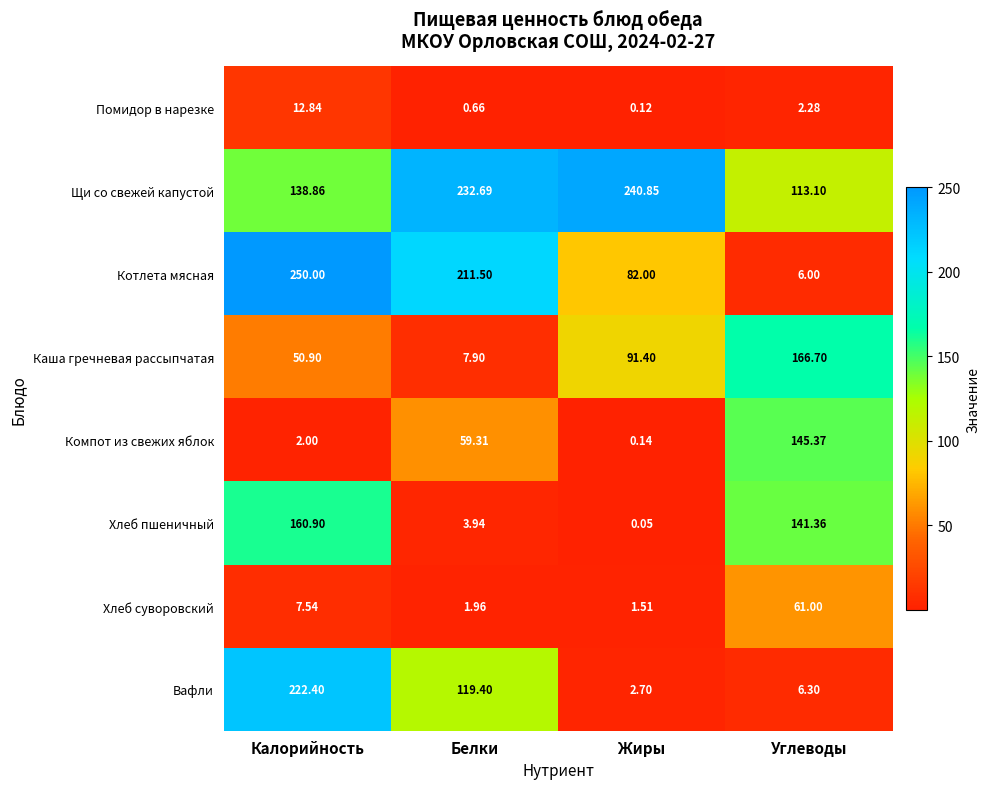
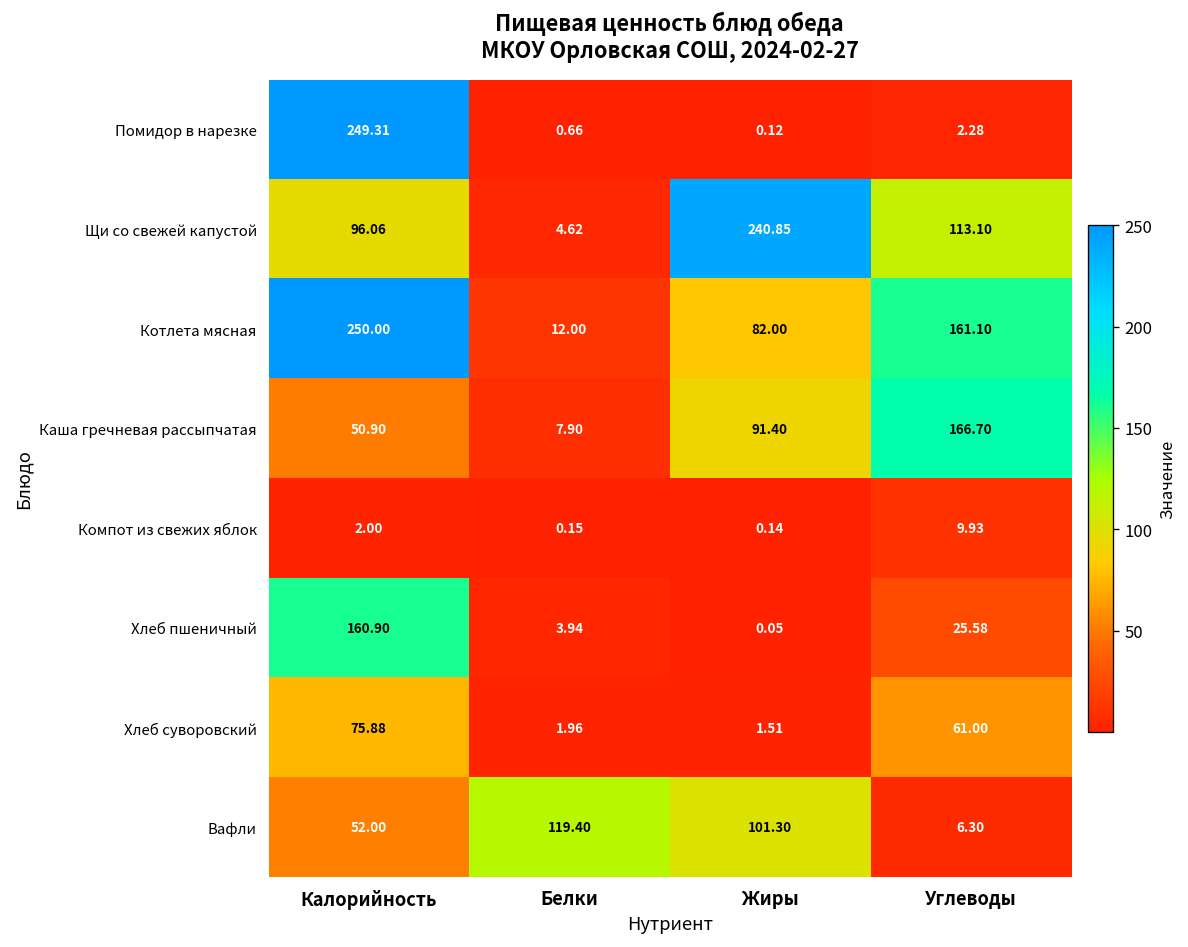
  {
    "Помидор в нарезке": {
-     "Калорийность": 12.84,
+     "Калорийность": 249.31,
      "Белки": 0.66,
      "Жиры": 0.12,
      "Углеводы": 2.28
    },
    "Щи со свежей капустой": {
-     "Калорийность": 138.86,
-     "Белки": 232.69,
+     "Калорийность": 96.06,
+     "Белки": 4.62,
      "Жиры": 240.85,
      "Углеводы": 113.10
    },
    "Котлета мясная": {
      "Калорийность": 250.00,
-     "Белки": 211.50,
+     "Белки": 12.00,
      "Жиры": 82.00,
-     "Углеводы": 6.00
+     "Углеводы": 161.10
    },
    "Каша гречневая рассыпчатая": {
      "Калорийность": 50.90,
      "Белки": 7.90,
      "Жиры": 91.40,
      "Углеводы": 166.70
    },
    "Компот из свежих яблок": {
      "Калорийность": 2.00,
-     "Белки": 59.31,
+     "Белки": 0.15,
      "Жиры": 0.14,
-     "Углеводы": 145.37
+     "Углеводы": 9.93
    },
    "Хлеб пшеничный": {
      "Калорийность": 160.90,
      "Белки": 3.94,
      "Жиры": 0.05,
-     "Углеводы": 141.36
+     "Углеводы": 25.58
    },
    "Хлеб суворовский": {
-     "Калорийность": 7.54,
+     "Калорийность": 75.88,
      "Белки": 1.96,
      "Жиры": 1.51,
      "Углеводы": 61.00
    },
    "Вафли": {
-     "Калорийность": 222.40,
+     "Калорийность": 52.00,
      "Белки": 119.40,
-     "Жиры": 2.70,
+     "Жиры": 101.30,
      "Углеводы": 6.30
    }
  }
